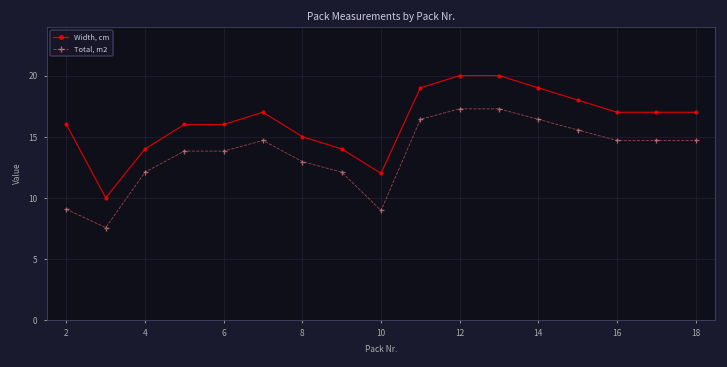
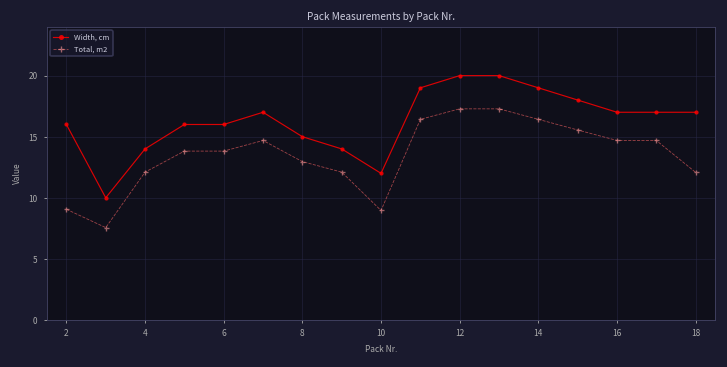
  {
    "Width, cm": {
      "2": 16.0,
      "4": 14.0,
      "6": 16.0,
      "8": 15.0,
      "10": 12.0,
      "12": 20.0,
      "14": 19.0,
      "16": 17.0,
      "18": 17.0
    },
    "Total, m2": {
      "2": 9.1,
      "4": 12.1,
      "6": 13.8,
      "8": 13.0,
      "10": 9.0,
      "12": 17.3,
      "14": 16.4,
      "16": 14.7,
-     "18": 14.7
+     "18": 12.1
    }
  }
